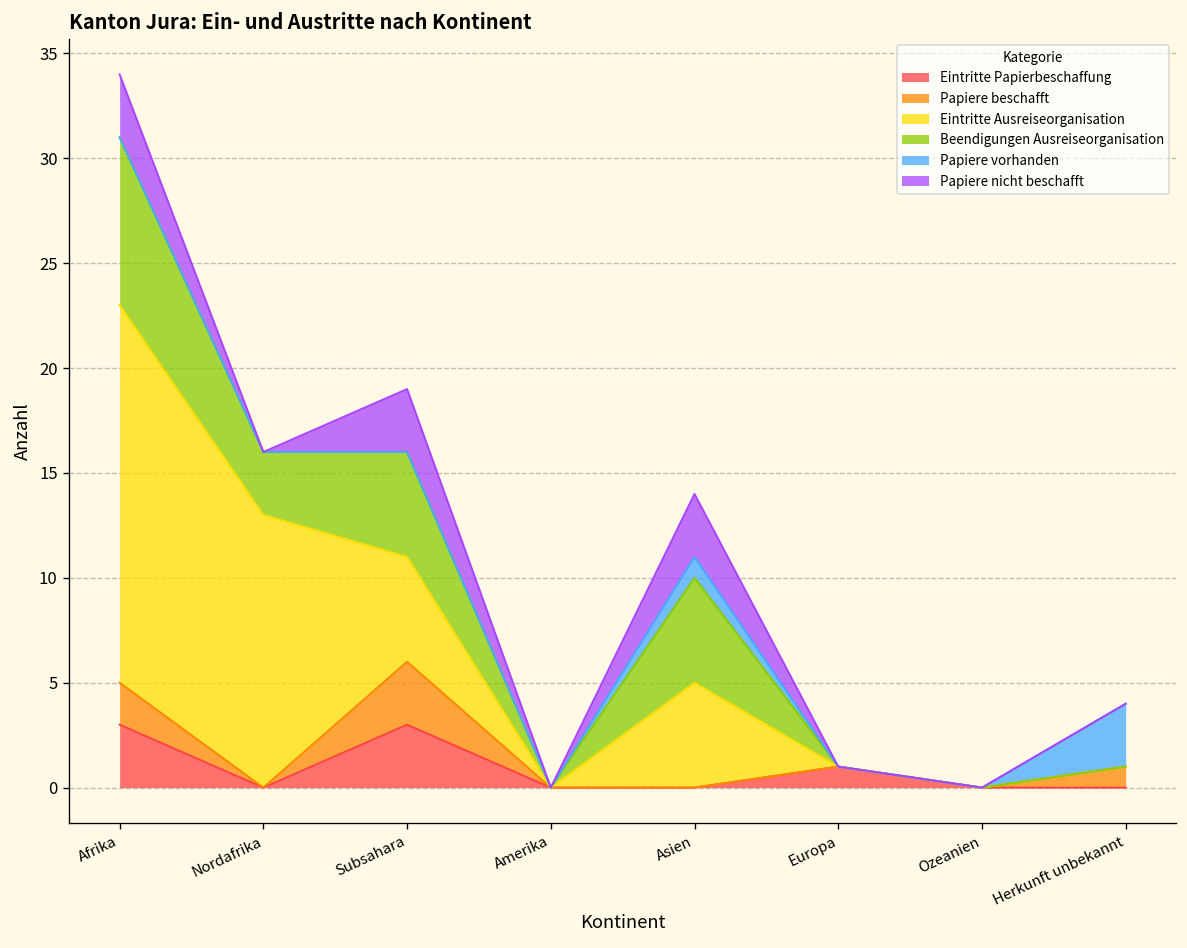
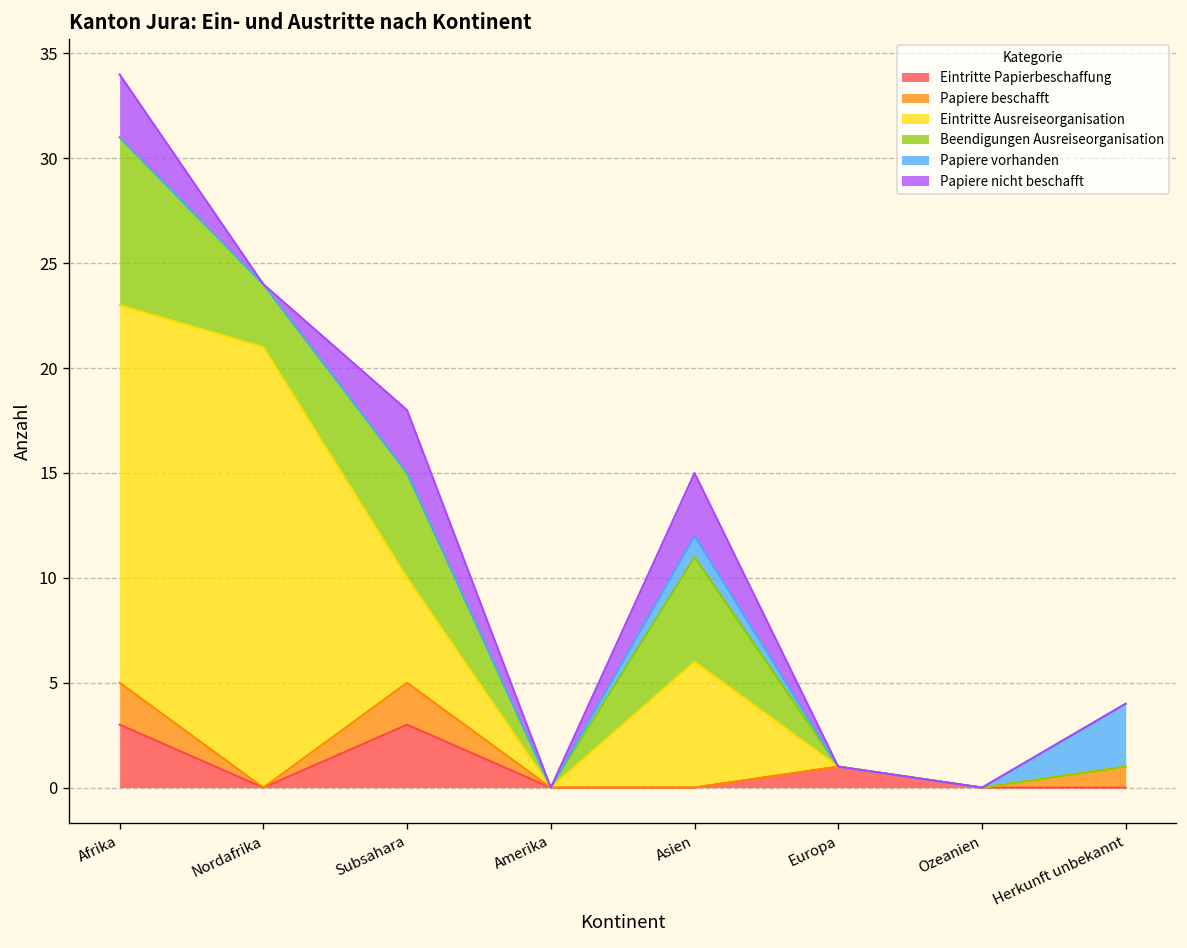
  {
    "Eintritte Papierbeschaffung": {
      "Afrika": 3,
      "Subsahara": 3,
      "Herkunft unbekannt": 0
    },
    "Papiere beschafft": {
      "Afrika": 5,
-     "Subsahara": 3
+     "Subsahara": 2
    },
    "Eintritte Ausreiseorganisation": {
      "Afrika": 18,
-     "Nordafrika": 13,
+     "Nordafrika": 21,
      "Subsahara": 5,
-     "Asien": 5
+     "Asien": 6
    },
    "Beendigungen Ausreiseorganisation": {
      "Asien": 5
    },
    "Papiere vorhanden": {
      "Asien": 1
    },
    "Papiere nicht beschafft": {
      "Afrika": 3,
      "Subsahara": 3,
      "Asien": 3
    }
  }
